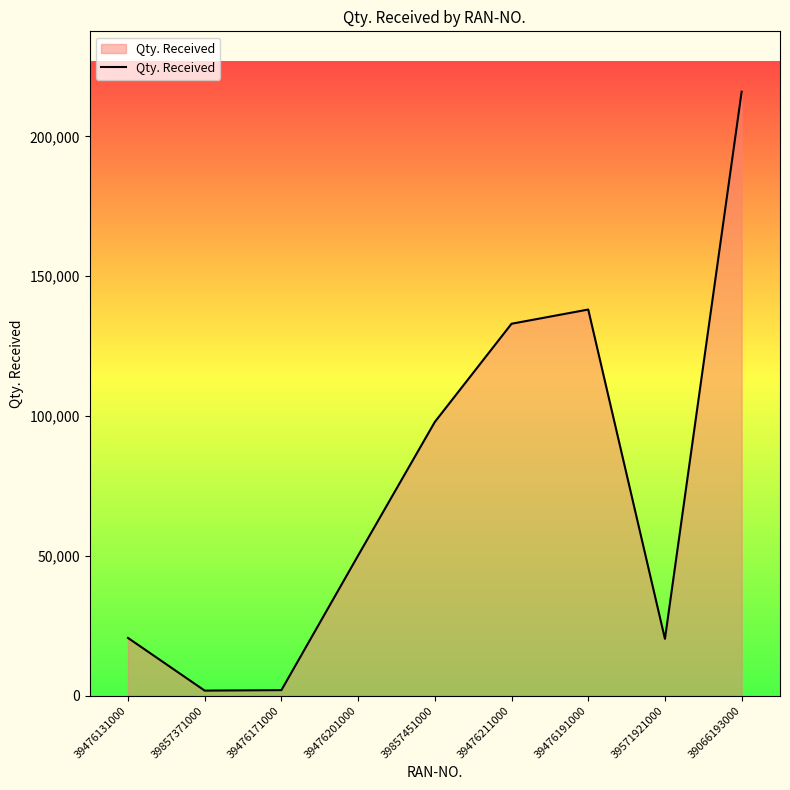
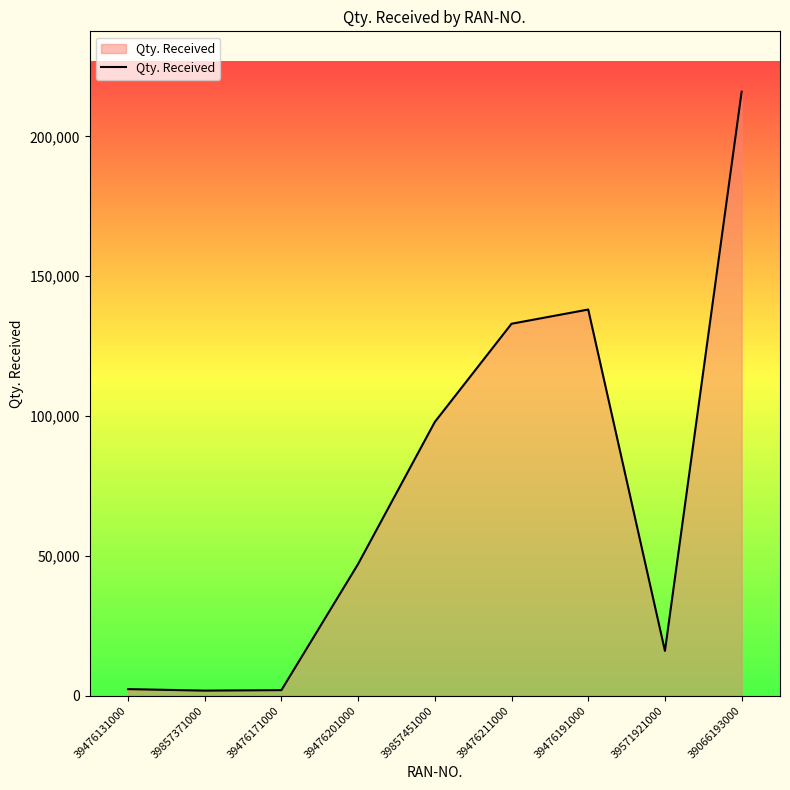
  {
-   "39476131000": "21,000",
+   "39476131000": "2,000",
    "39857371000": "2,000",
    "39476171000": "2,000",
-   "39476201000": "50,000",
+   "39476201000": "47,000",
    "39857451000": "98,000",
    "39476211000": "133,000",
    "39476191000": "138,000",
-   "39571921000": "20,000",
+   "39571921000": "16,000",
    "39066193000": "216,000"
  }
